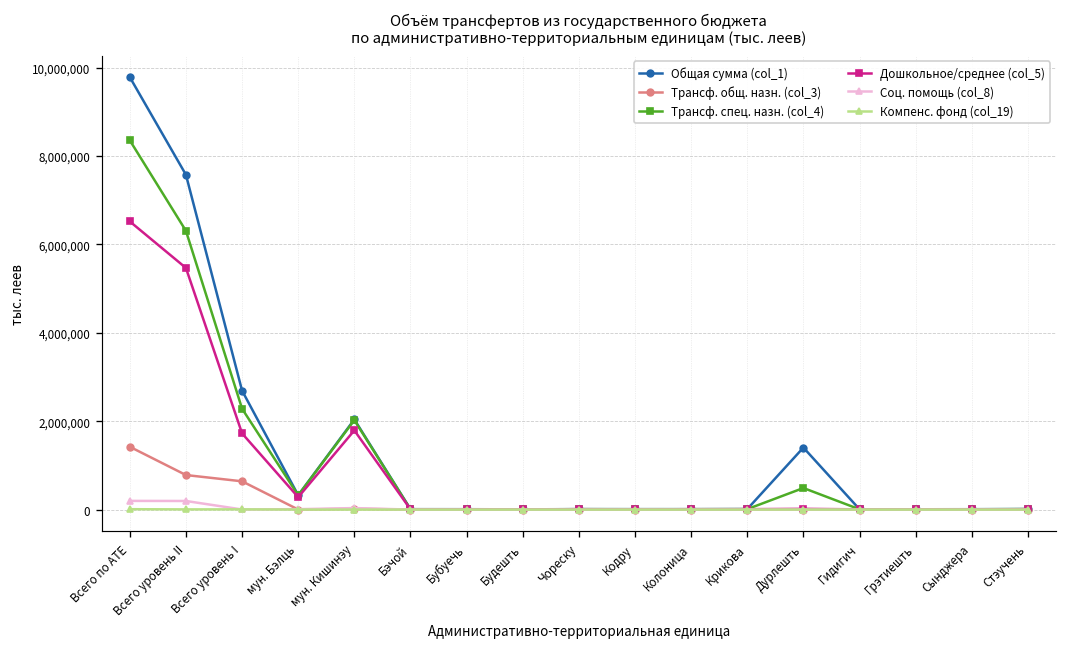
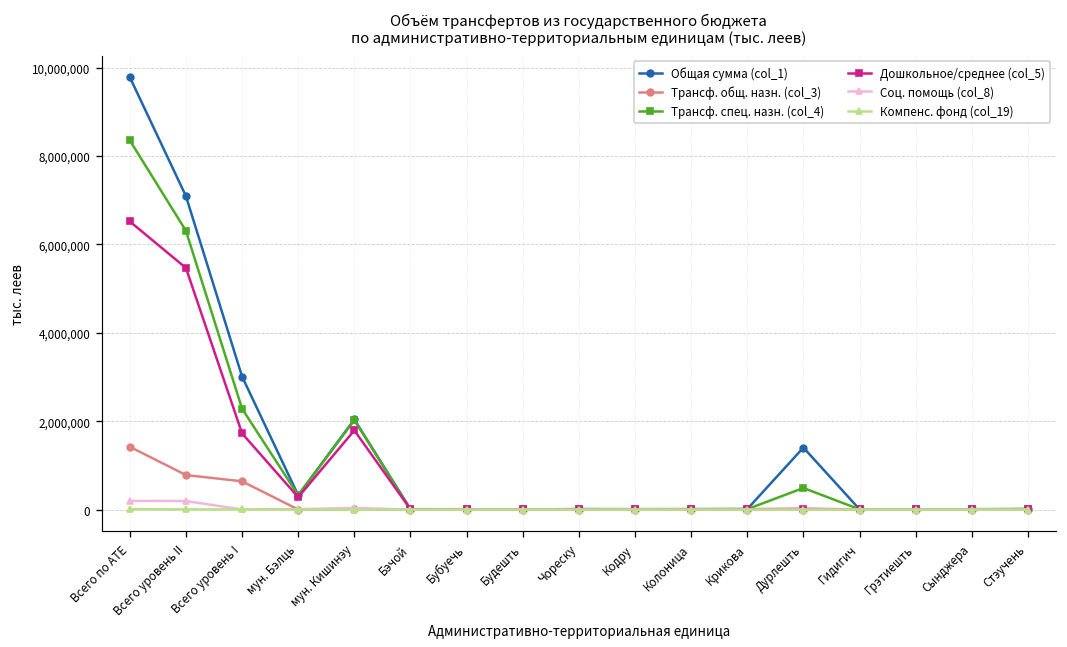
  {
    "Общая сумма (col_1)": {
      "Всего по АТЕ": "9,800,000",
-     "Всего уровень II": "7,600,000",
-     "Всего уровень I": "2,700,000",
+     "Всего уровень II": "7,100,000",
+     "Всего уровень I": "3,000,000",
      "Дурлешть": "1,400,000"
    },
    "Трансф. общ. назн. (col_3)": {
      "Всего по АТЕ": "1,400,000",
      "Всего уровень II": "800,000",
      "Всего уровень I": "600,000"
    },
    "Трансф. спец. назн. (col_4)": {
      "Всего по АТЕ": "8,400,000",
      "Всего уровень II": "6,300,000",
      "Всего уровень I": "2,300,000",
      "Дурлешть": "500,000"
    },
    "Дошкольное/среднее (col_5)": {
      "Всего по АТЕ": "6,500,000",
      "Всего уровень II": "5,500,000",
      "Всего уровень I": "1,700,000",
      "мун. Кишинэу": "1,800,000"
    },
    "Соц. помощь (col_8)": {
      "Всего по АТЕ": "200,000",
      "Всего уровень II": "200,000"
    },
    "Компенс. фонд (col_19)": {
      "Всего по АТЕ": "0",
      "Всего уровень II": "0"
    }
  }
